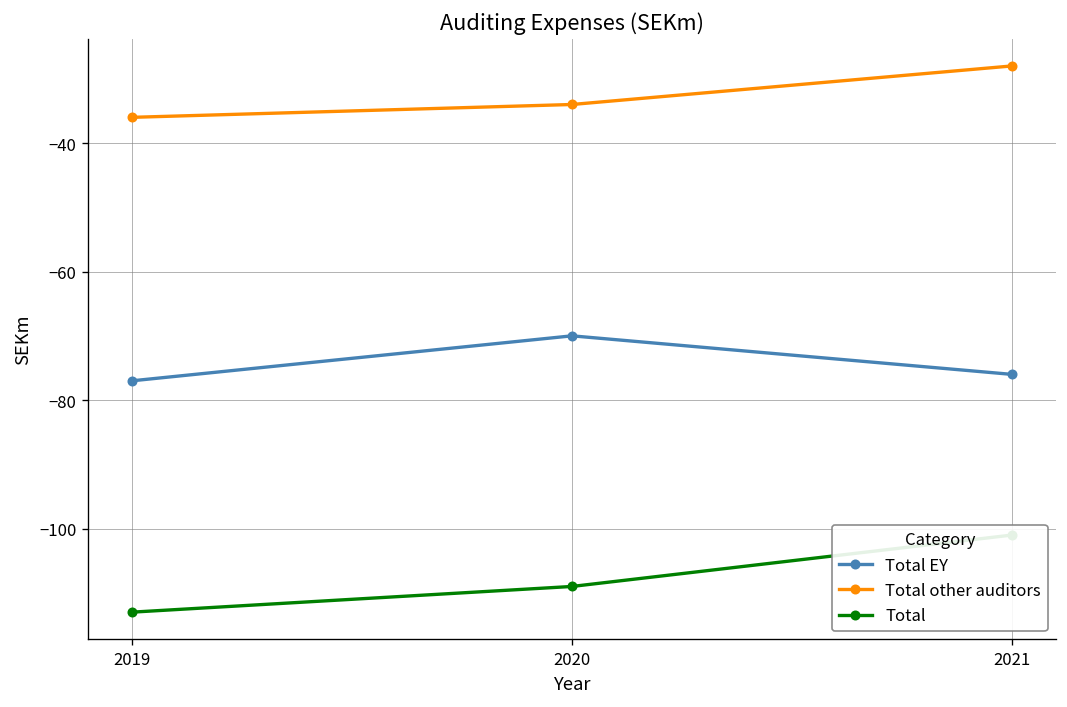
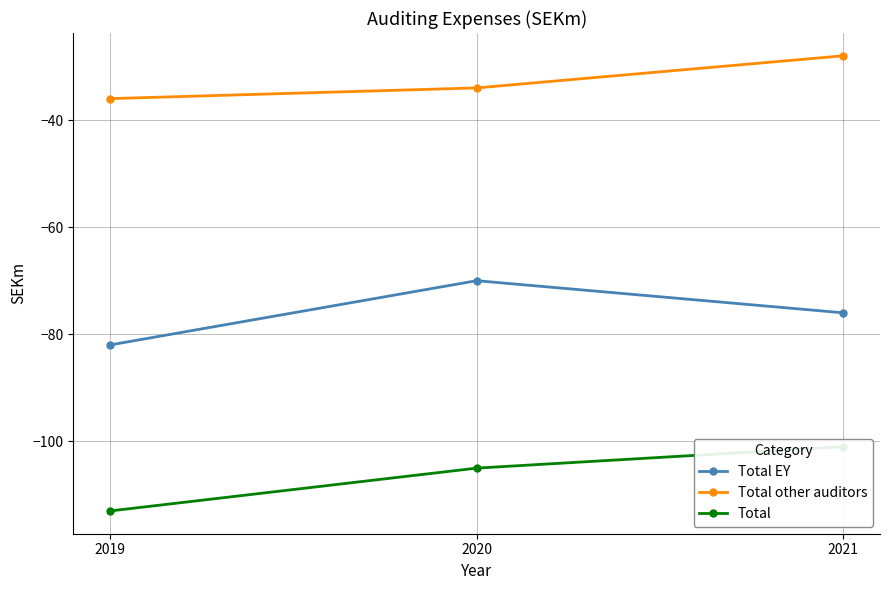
  {
    "Total EY": {
-     "2019": -77,
+     "2019": -82,
      "2020": -70,
      "2021": -76
    },
    "Total other auditors": {
      "2019": -36,
      "2020": -34,
      "2021": -28
    },
    "Total": {
      "2019": -113,
-     "2020": -109
+     "2020": -105
    }
  }
